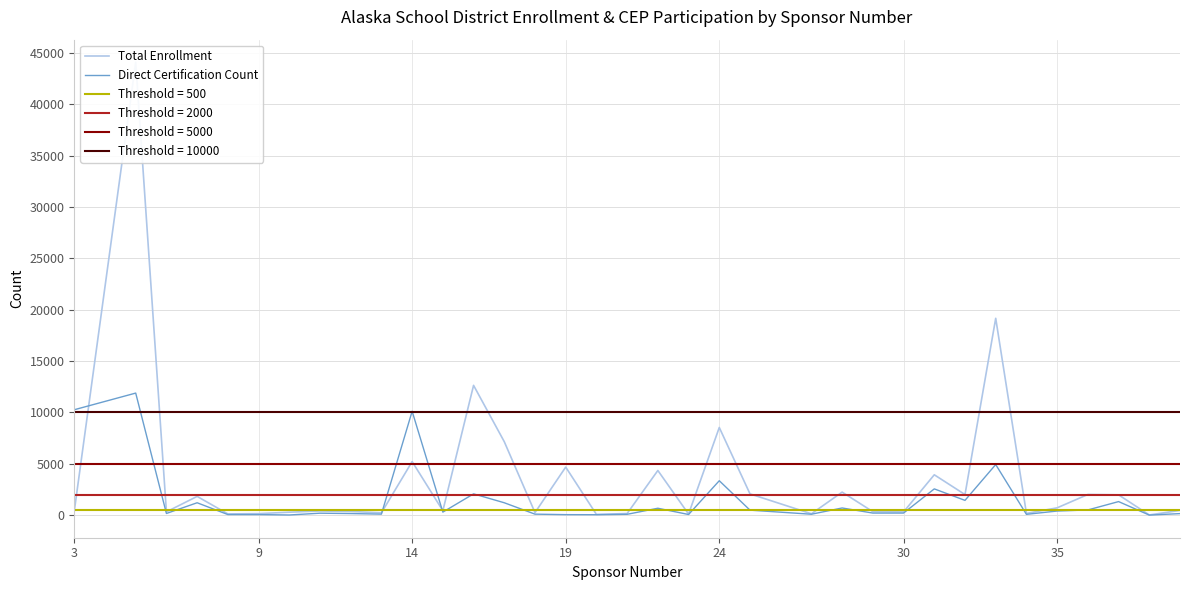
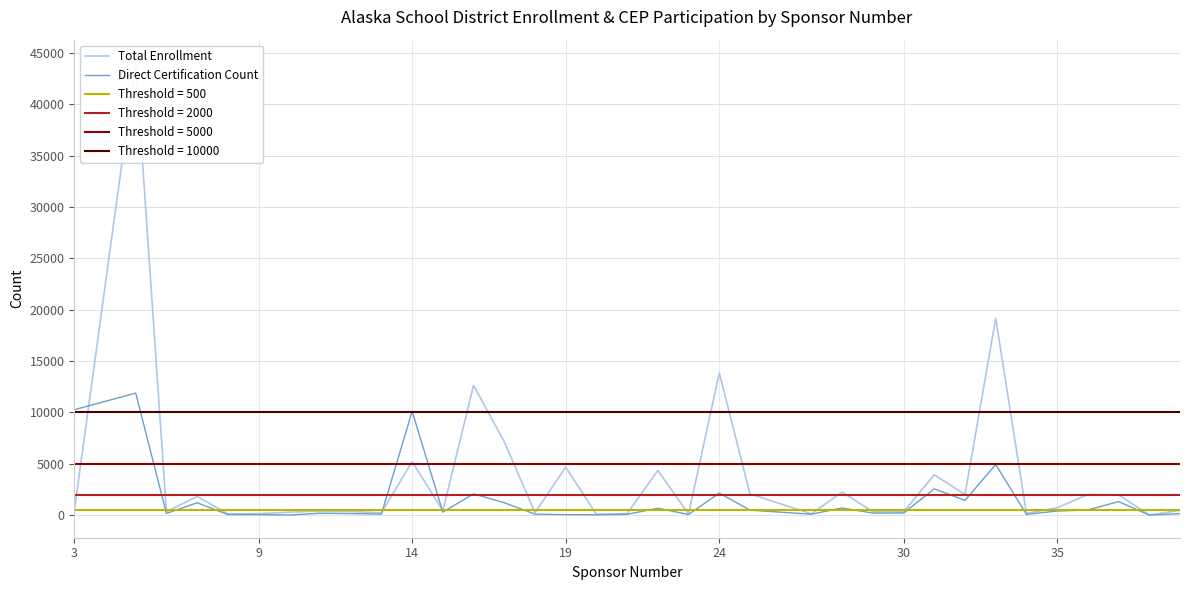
  {
    "Total Enrollment": {
      "3": 400,
      "14": 5200,
      "19": 4700,
-     "24": 8500,
+     "24": 13800,
      "35": 700
    },
    "Direct Certification Count": {
      "3": 10300,
      "14": 10100,
      "19": 0,
-     "24": 3300,
+     "24": 2100,
      "35": 400
    }
  }
